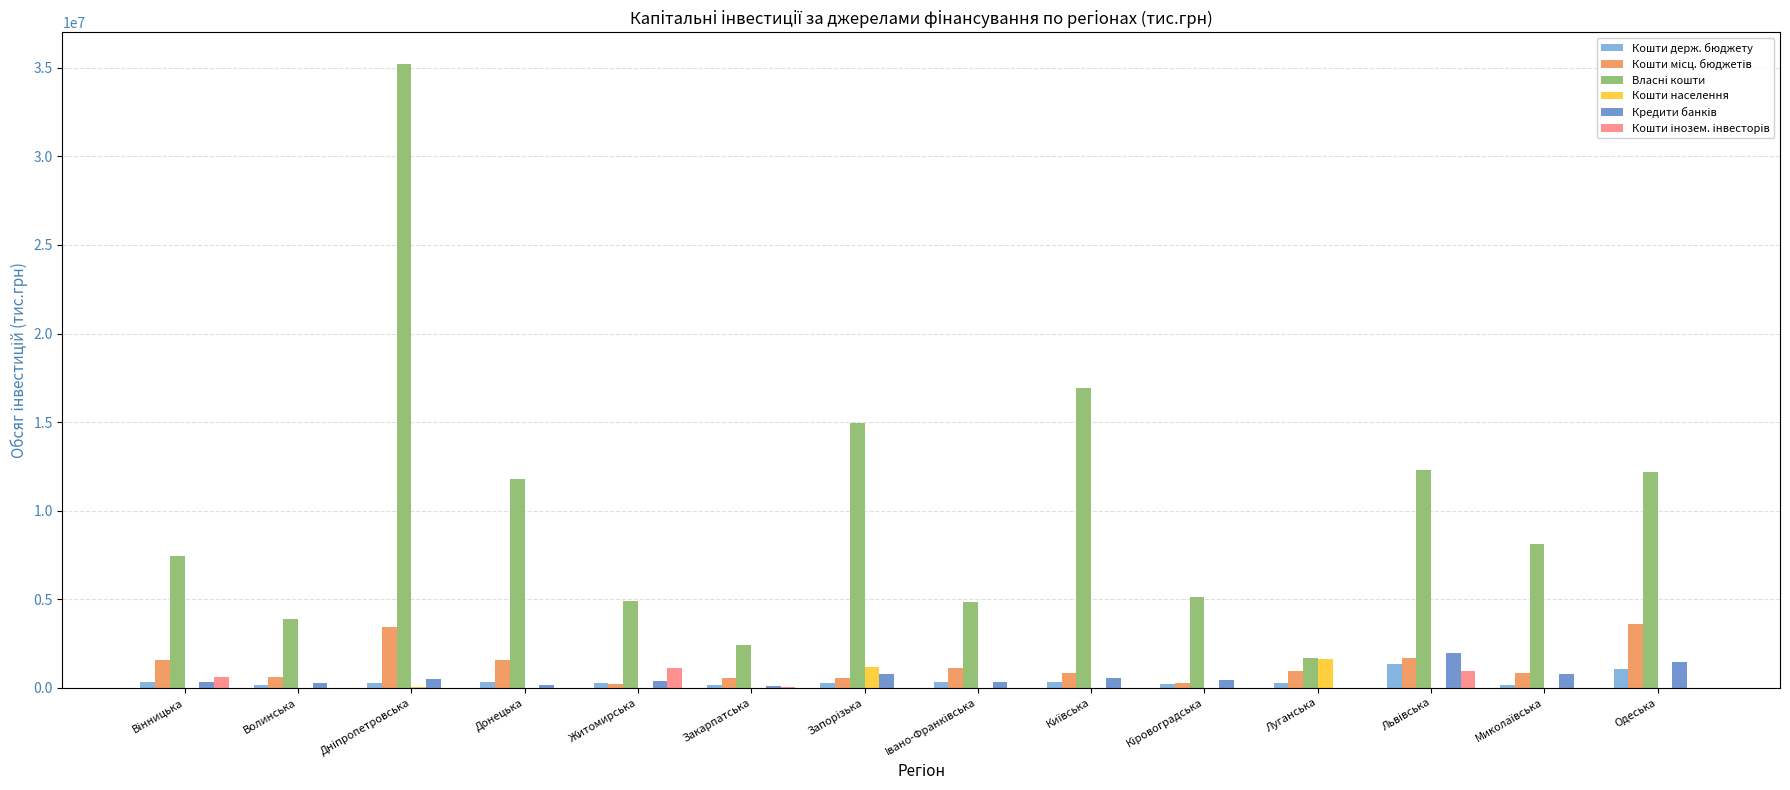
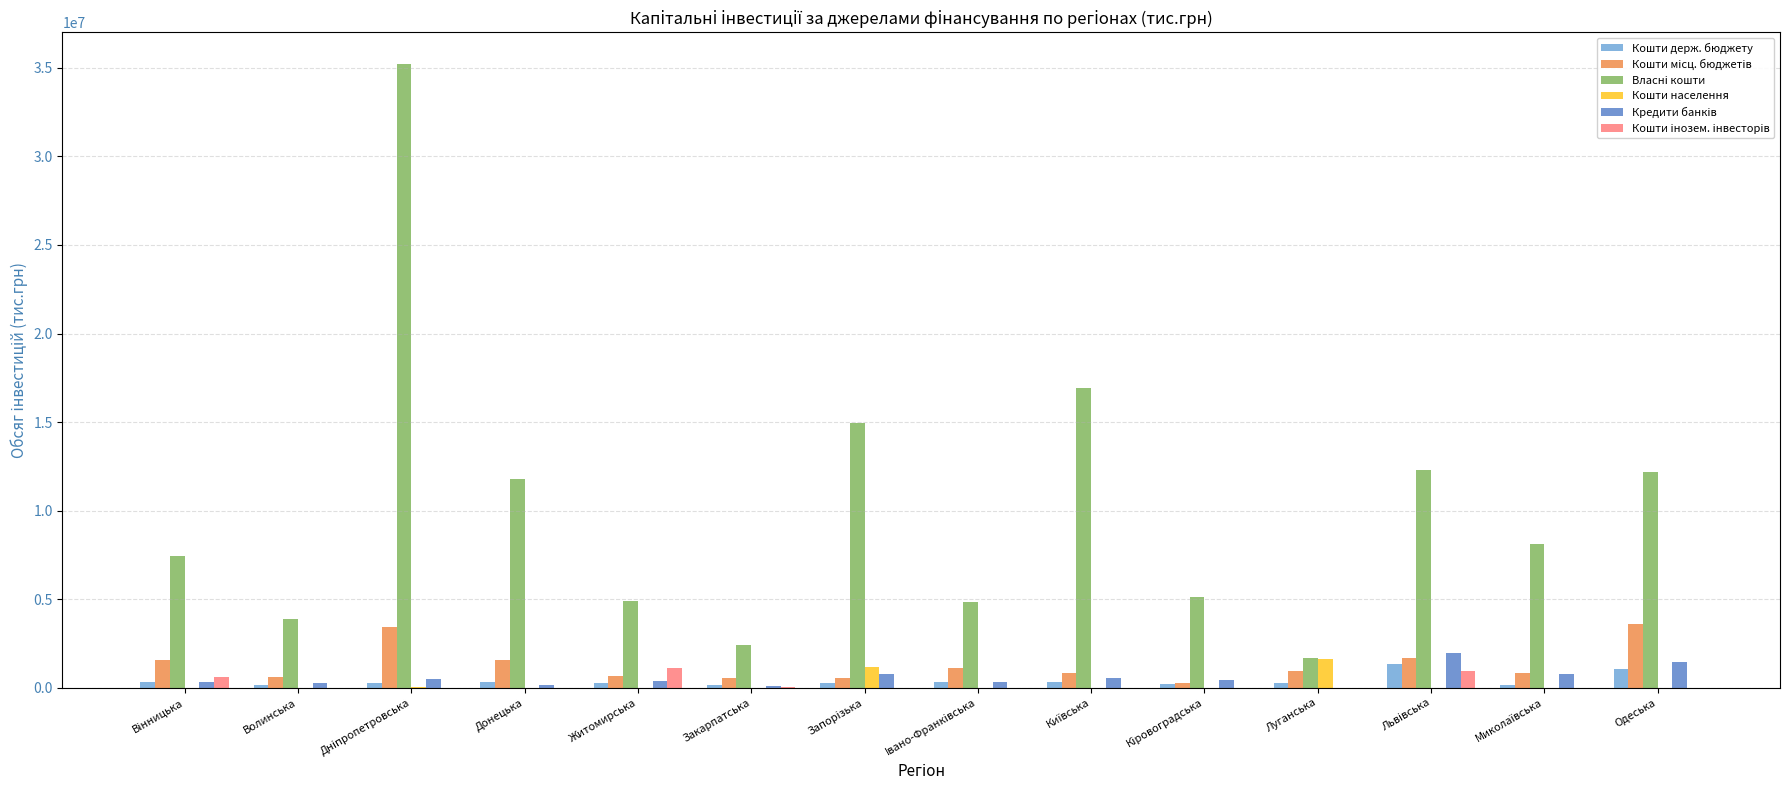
  {
    "Кошти місц. бюджетів": {
      "Вінницька": 1600000,
      "Волинська": 600000,
      "Дніпропетровська": 3400000,
      "Донецька": 1600000,
-     "Житомирська": 200000,
+     "Житомирська": 700000,
      "Закарпатська": 500000,
      "Запорізька": 600000,
      "Iвано-Франківська": 1100000,
      "Київська": 800000,
      "Кіровоградська": 300000,
      "Луганська": 900000,
      "Львівська": 1700000,
      "Миколаївська": 900000,
      "Одеська": 3600000
    },
    "Власні кошти": {
      "Вінницька": 7400000,
      "Волинська": 3900000,
      "Дніпропетровська": 35200000,
      "Донецька": 11800000,
      "Житомирська": 4900000,
      "Закарпатська": 2400000,
      "Запорізька": 15000000,
      "Iвано-Франківська": 4800000,
      "Київська": 17000000,
      "Кіровоградська": 5100000,
      "Луганська": 1700000,
      "Львівська": 12300000,
      "Миколаївська": 8100000,
      "Одеська": 12200000
    },
    "Кошти населення": {
      "Волинська": 0,
      "Донецька": 0,
      "Житомирська": 0,
      "Закарпатська": 0,
      "Запорізька": 1200000,
      "Iвано-Франківська": 0,
      "Київська": 0,
      "Кіровоградська": 0,
      "Луганська": 1600000,
      "Львівська": 0,
      "Миколаївська": 0,
      "Одеська": 0
    },
    "Кошти інозем. інвесторів": {
      "Вінницька": 600000,
      "Волинська": 0,
      "Дніпропетровська": 0,
      "Донецька": 0,
      "Житомирська": 1100000,
      "Iвано-Франківська": 0,
      "Київська": 0,
      "Львівська": 1000000,
      "Миколаївська": 0,
      "Одеська": 0
    }
  }
